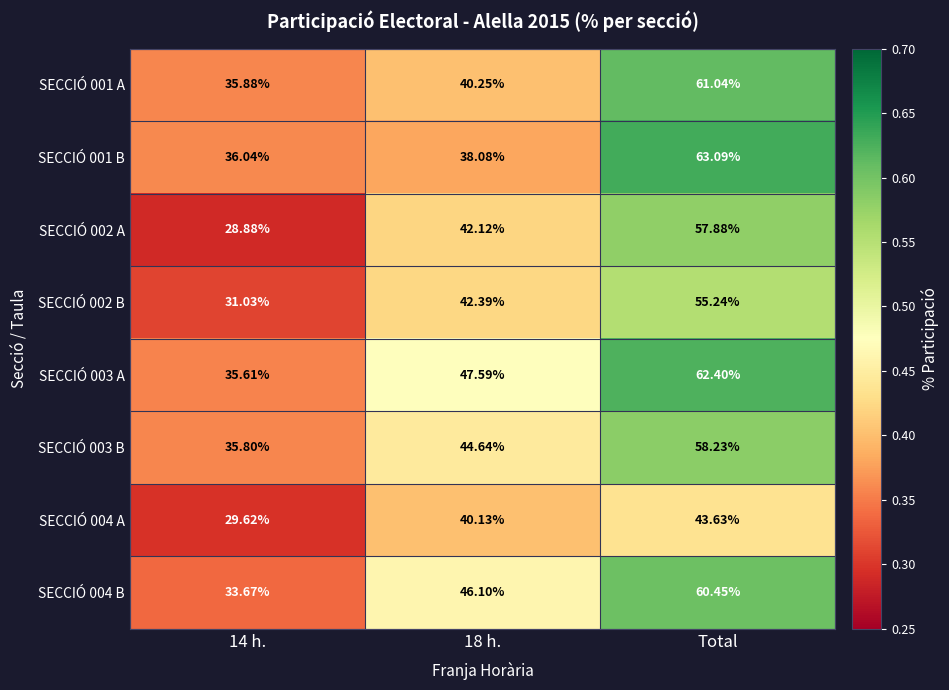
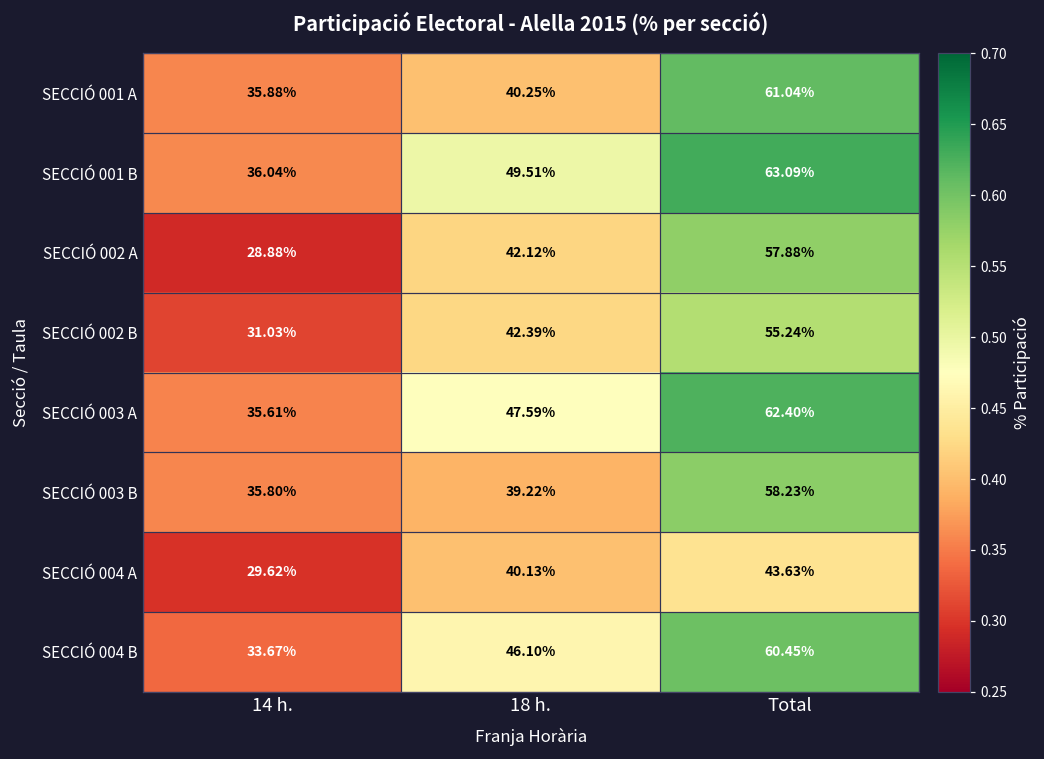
  {
    "SECCIÓ 001 A": {
      "14 h.": "35.88%",
      "18 h.": "40.25%",
      "Total": "61.04%"
    },
    "SECCIÓ 001 B": {
      "14 h.": "36.04%",
-     "18 h.": "38.08%",
+     "18 h.": "49.51%",
      "Total": "63.09%"
    },
    "SECCIÓ 002 A": {
      "14 h.": "28.88%",
      "18 h.": "42.12%",
      "Total": "57.88%"
    },
    "SECCIÓ 002 B": {
      "14 h.": "31.03%",
      "18 h.": "42.39%",
      "Total": "55.24%"
    },
    "SECCIÓ 003 A": {
      "14 h.": "35.61%",
      "18 h.": "47.59%",
      "Total": "62.40%"
    },
    "SECCIÓ 003 B": {
      "14 h.": "35.80%",
-     "18 h.": "44.64%",
+     "18 h.": "39.22%",
      "Total": "58.23%"
    },
    "SECCIÓ 004 A": {
      "14 h.": "29.62%",
      "18 h.": "40.13%",
      "Total": "43.63%"
    },
    "SECCIÓ 004 B": {
      "14 h.": "33.67%",
      "18 h.": "46.10%",
      "Total": "60.45%"
    }
  }
